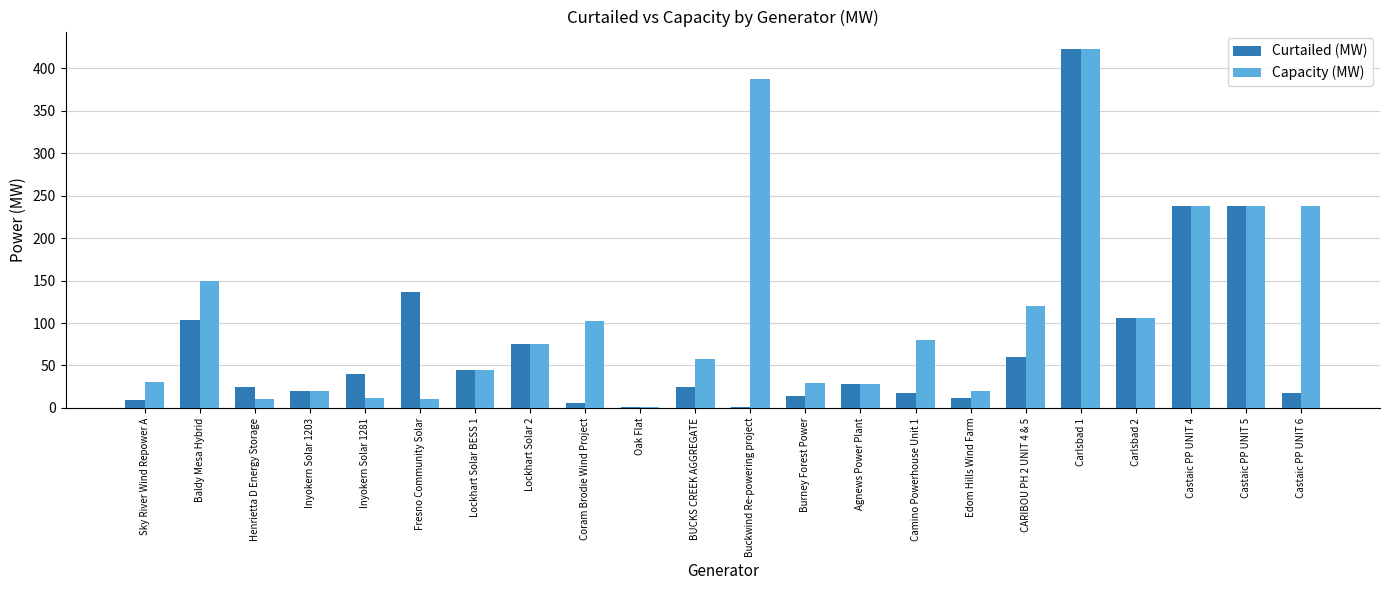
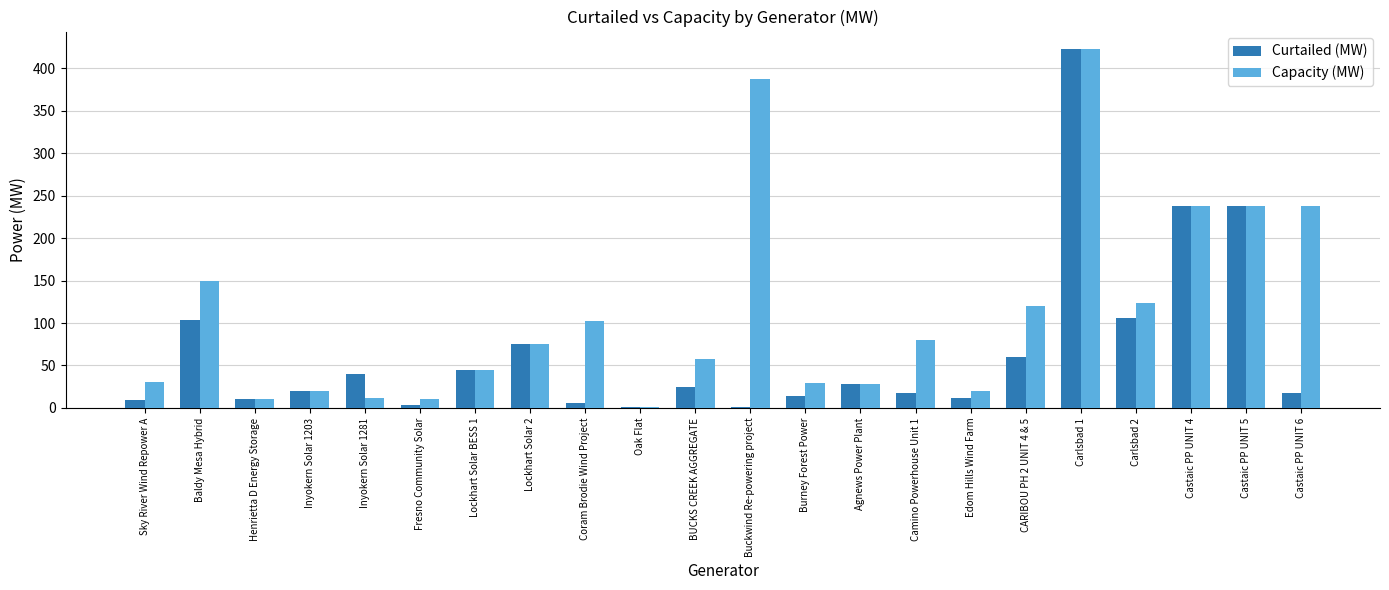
  {
    "Curtailed (MW)": {
      "Sky River Wind Repower A": 10,
      "Baldy Mesa Hybrid": 100,
-     "Henrietta D Energy Storage": 20,
+     "Henrietta D Energy Storage": 10,
      "Inyokern Solar 1203": 20,
      "Inyokern Solar 1281": 40,
-     "Fresno Community Solar": 140,
+     "Fresno Community Solar": 0,
      "Lockhart Solar BESS 1": 50,
      "Lockhart Solar 2": 80,
      "Coram Brodie Wind Project": 10,
      "BUCKS CREEK AGGREGATE": 20,
      "Burney Forest Power": 10,
      "Agnews Power Plant": 30,
      "Camino Powerhouse Unit 1": 20,
      "Edom Hills Wind Farm": 10,
      "CARIBOU PH 2 UNIT 4 & 5": 60,
      "Carlsbad 1": 420,
      "Carlsbad 2": 110,
      "Castaic PP UNIT 4": 240,
      "Castaic PP UNIT 5": 240,
      "Castaic PP UNIT 6": 20
    },
    "Capacity (MW)": {
      "Sky River Wind Repower A": 30,
      "Baldy Mesa Hybrid": 150,
      "Henrietta D Energy Storage": 10,
      "Inyokern Solar 1203": 20,
      "Inyokern Solar 1281": 10,
      "Fresno Community Solar": 10,
      "Lockhart Solar BESS 1": 50,
      "Lockhart Solar 2": 80,
      "Coram Brodie Wind Project": 100,
      "BUCKS CREEK AGGREGATE": 60,
      "Buckwind Re-powering project": 390,
      "Burney Forest Power": 30,
      "Agnews Power Plant": 30,
      "Camino Powerhouse Unit 1": 80,
      "Edom Hills Wind Farm": 20,
      "CARIBOU PH 2 UNIT 4 & 5": 120,
      "Carlsbad 1": 420,
-     "Carlsbad 2": 110,
+     "Carlsbad 2": 120,
      "Castaic PP UNIT 4": 240,
      "Castaic PP UNIT 5": 240,
      "Castaic PP UNIT 6": 240
    }
  }
